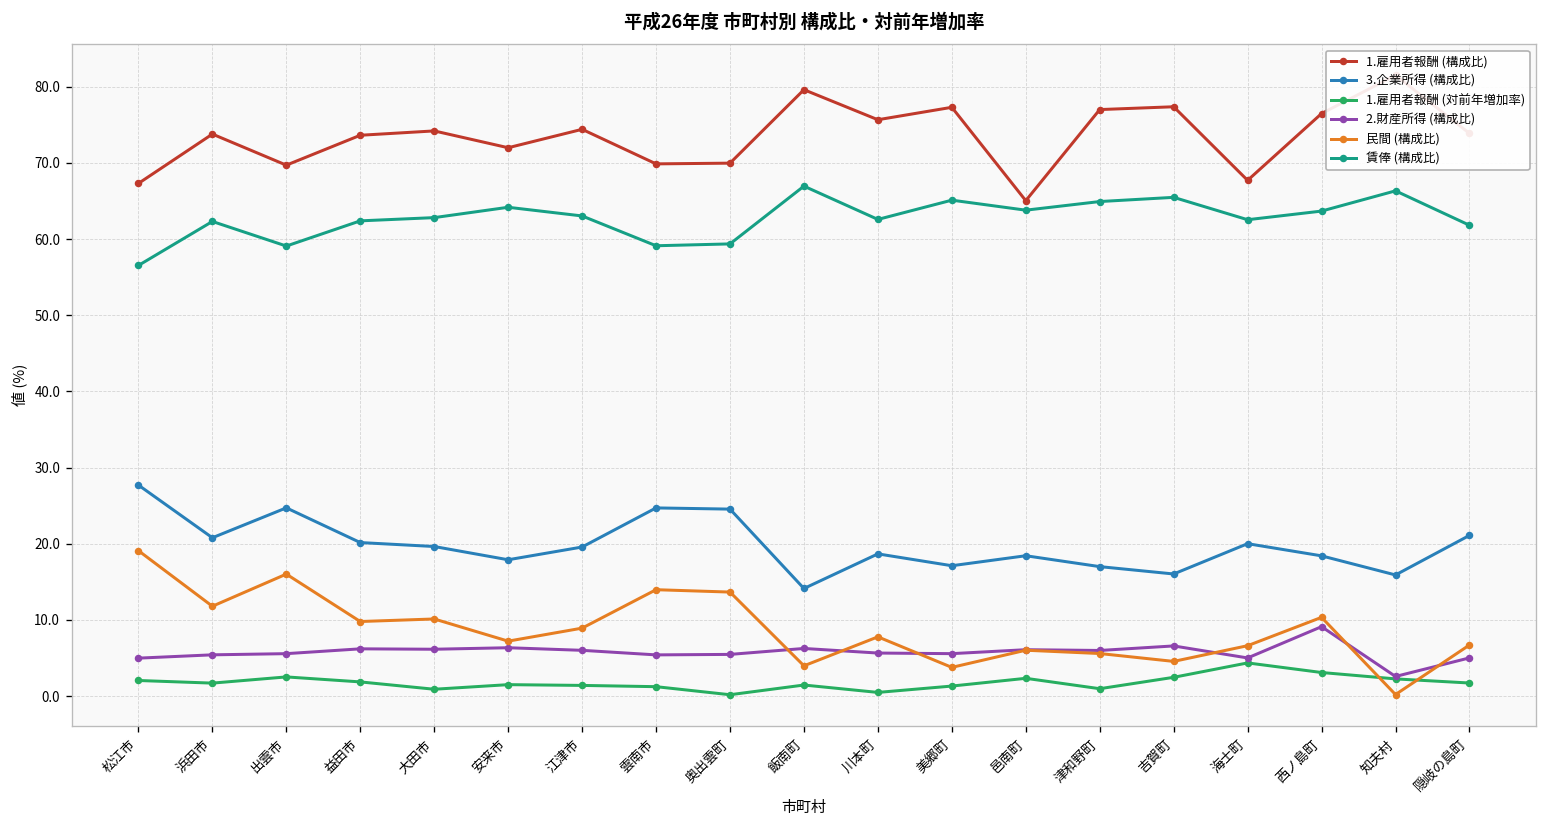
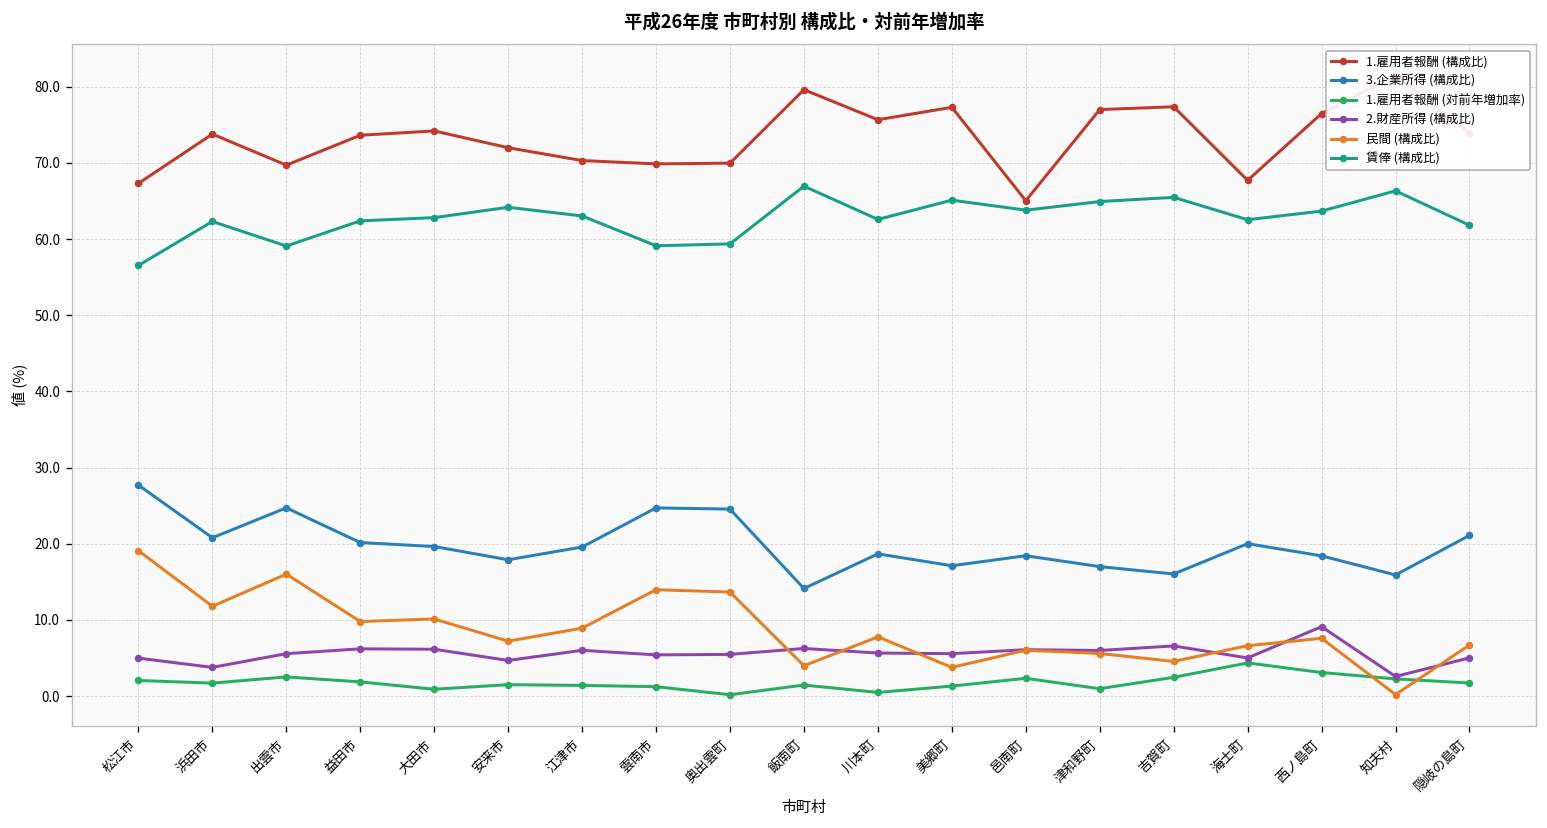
  {
    "1.雇用者報酬 (構成比)": {
      "松江市": 67,
      "浜田市": 74,
      "出雲市": 70,
      "益田市": 74,
      "大田市": 74,
      "安来市": 72,
-     "江津市": 74,
+     "江津市": 70,
      "雲南市": 70,
      "奥出雲町": 70,
      "飯南町": 80,
      "川本町": 76,
      "美郷町": 77,
      "邑南町": 65,
      "津和野町": 77,
      "吉賀町": 77,
      "海士町": 68,
      "西ノ島町": 76
    },
    "3.企業所得 (構成比)": {
      "松江市": 28,
      "浜田市": 21,
      "出雲市": 25,
      "益田市": 20,
      "大田市": 20,
      "安来市": 18,
      "江津市": 20,
      "雲南市": 25,
      "奥出雲町": 25,
      "飯南町": 14,
      "川本町": 19,
      "美郷町": 17,
      "邑南町": 18,
      "津和野町": 17,
      "吉賀町": 16,
      "海士町": 20,
      "西ノ島町": 18,
      "知夫村": 16,
      "隠岐の島町": 21
    },
    "2.財産所得 (構成比)": {
      "松江市": 5,
-     "浜田市": 5,
+     "浜田市": 4,
      "出雲市": 6,
      "益田市": 6,
      "大田市": 6,
-     "安来市": 6,
+     "安来市": 5,
      "江津市": 6,
      "雲南市": 5,
      "奥出雲町": 5,
      "飯南町": 6,
      "川本町": 6,
      "美郷町": 6,
      "吉賀町": 7,
      "海士町": 5,
      "西ノ島町": 9,
      "隠岐の島町": 5
    },
    "民間 (構成比)": {
      "松江市": 19,
      "浜田市": 12,
      "出雲市": 16,
      "益田市": 10,
      "大田市": 10,
      "安来市": 7,
      "江津市": 9,
      "雲南市": 14,
      "奥出雲町": 14,
      "飯南町": 4,
      "川本町": 8,
      "美郷町": 4,
      "吉賀町": 5,
      "海士町": 7,
-     "西ノ島町": 10,
+     "西ノ島町": 8,
      "知夫村": 0,
      "隠岐の島町": 7
    }
  }
